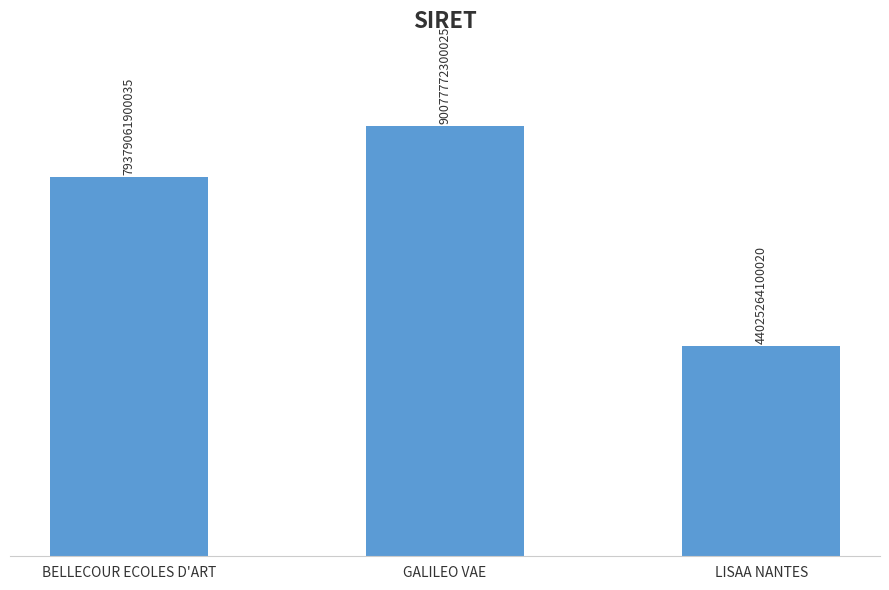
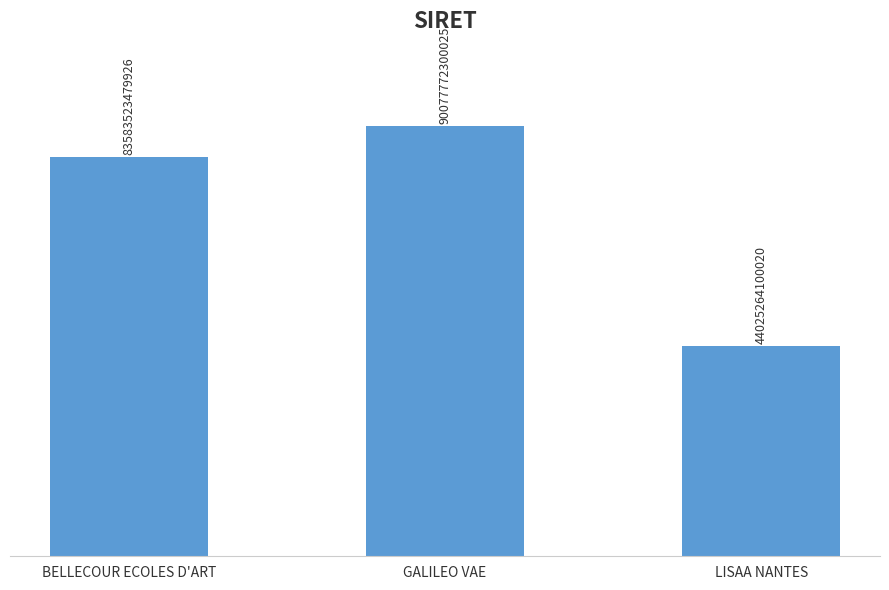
  {
-   "BELLECOUR ECOLES D'ART": 79379061900035,
+   "BELLECOUR ECOLES D'ART": 83583523479926,
    "GALILEO VAE": 90077772300025,
    "LISAA NANTES": 44025264100020
  }
